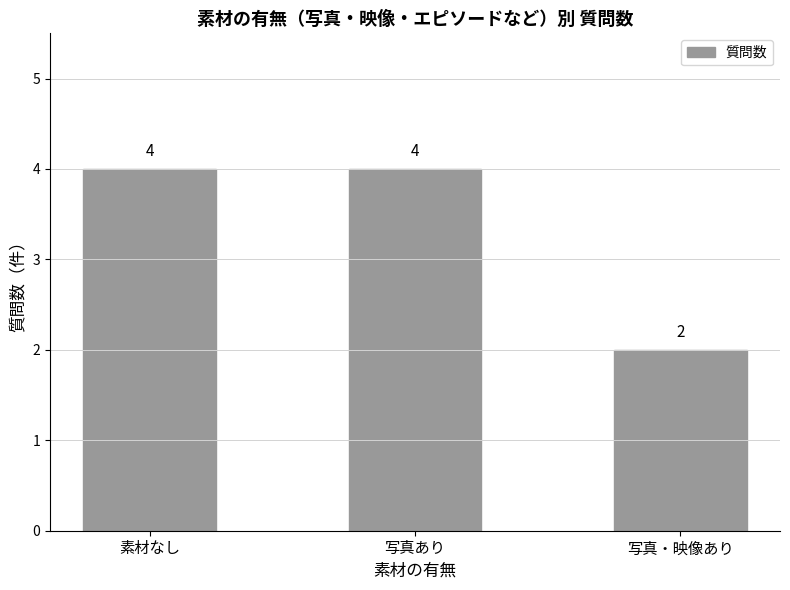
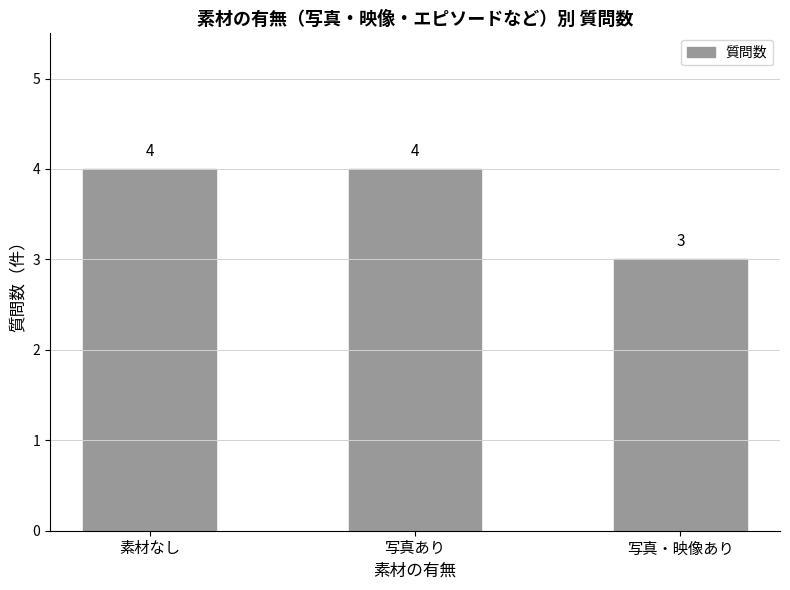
  {
    "素材なし": 4,
    "写真あり": 4,
-   "写真・映像あり": 2
+   "写真・映像あり": 3
  }
